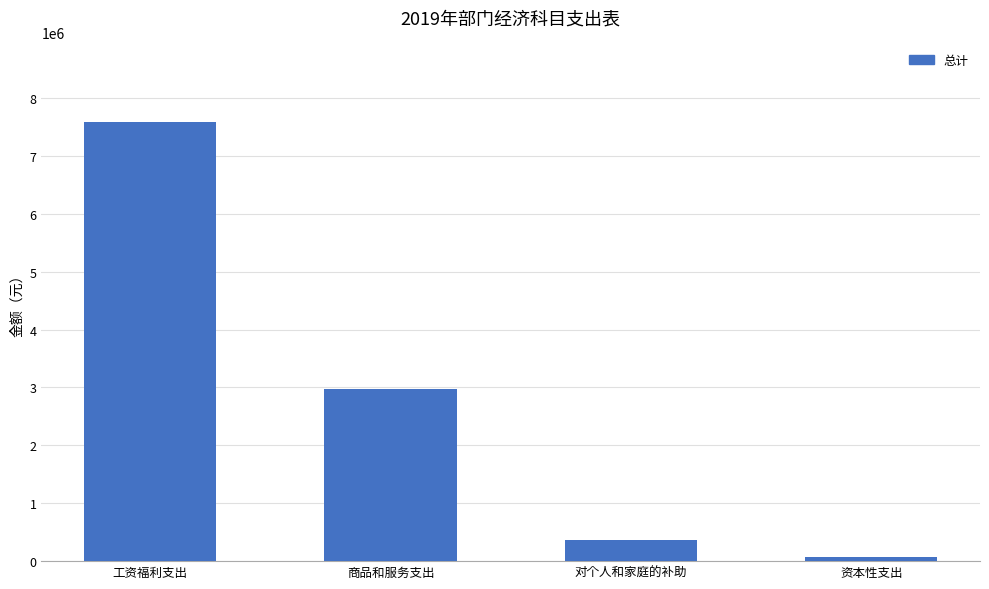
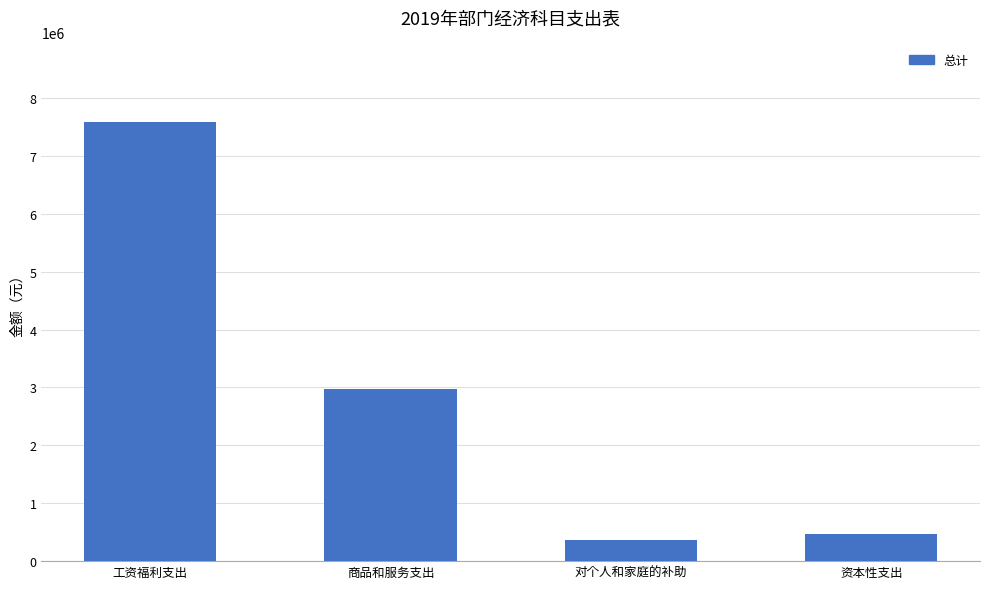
  {
    "工资福利支出": 7600000,
    "商品和服务支出": 3000000,
    "对个人和家庭的补助": 400000,
-   "资本性支出": 100000
+   "资本性支出": 500000
  }
